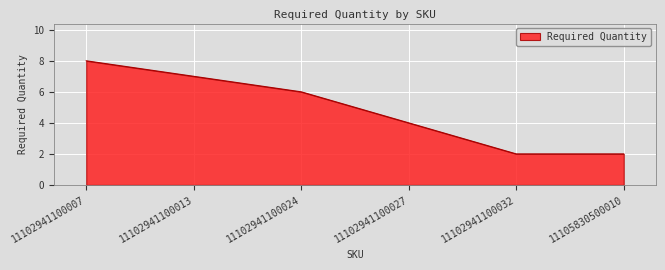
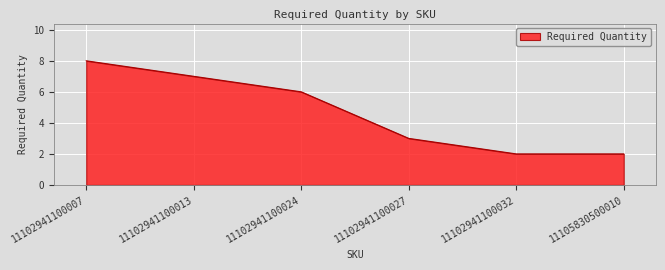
  {
    "11102941100007": 8,
    "11102941100013": 7,
    "11102941100024": 6,
-   "11102941100027": 4,
+   "11102941100027": 3,
    "11102941100032": 2,
    "11105830500010": 2
  }
